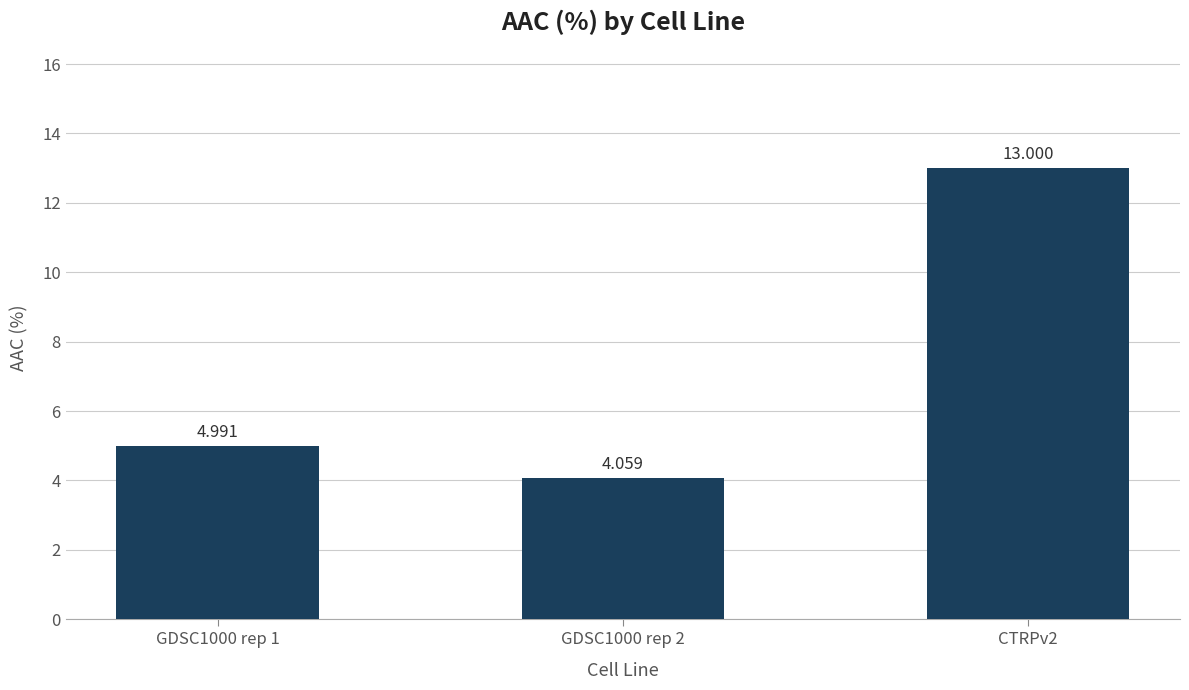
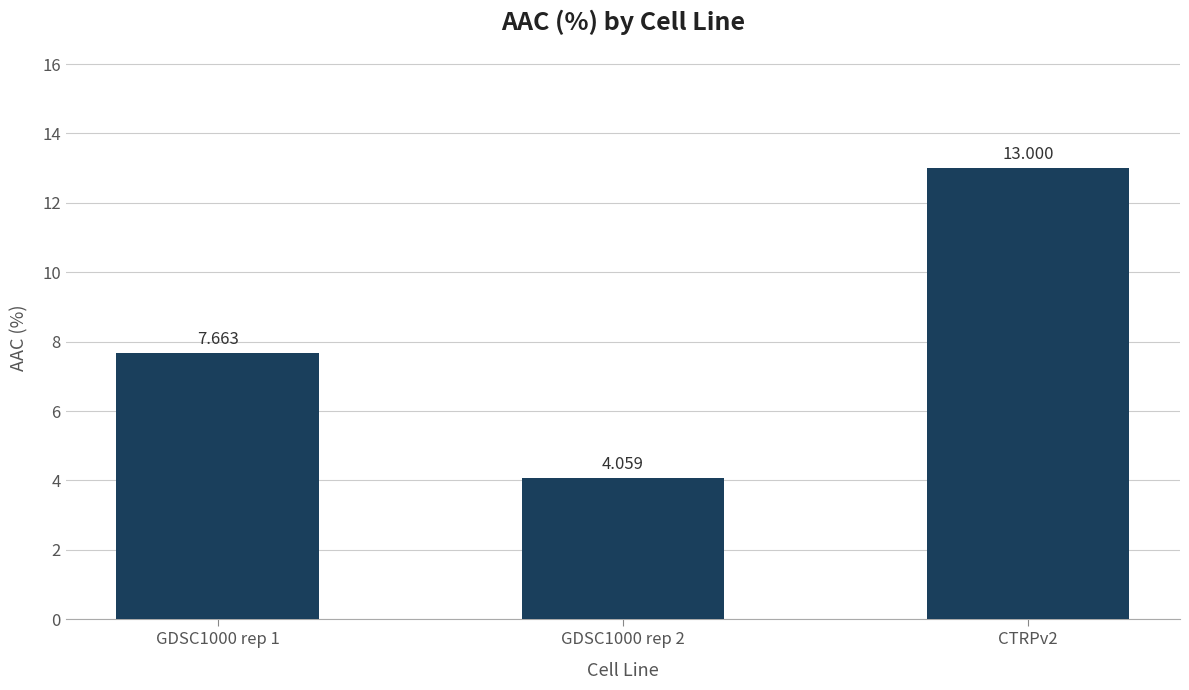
  {
-   "GDSC1000 rep 1": 4.991,
+   "GDSC1000 rep 1": 7.663,
    "GDSC1000 rep 2": 4.059,
    "CTRPv2": 13.000
  }
